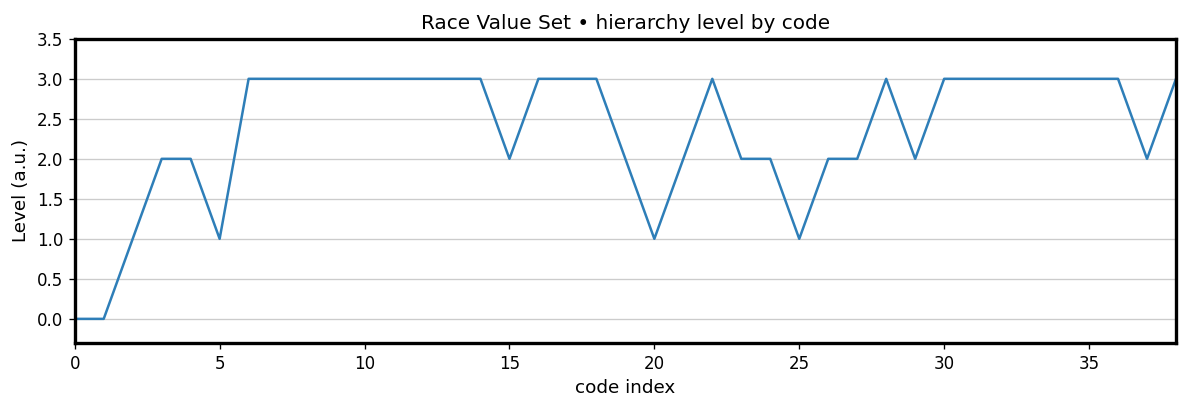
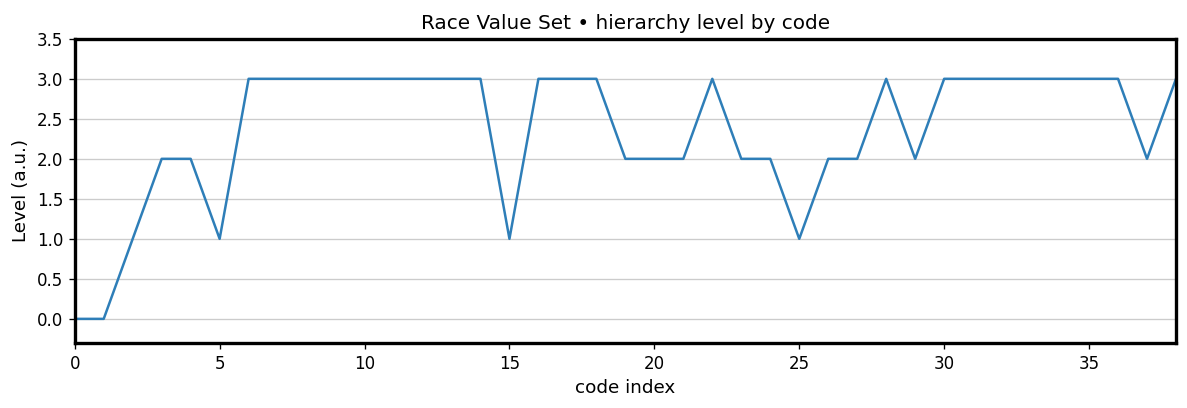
  {
    "0": 0,
    "5": 1,
    "10": 3,
-   "15": 2,
-   "20": 1,
+   "15": 1,
+   "20": 2,
    "25": 1,
    "30": 3,
    "35": 3
  }
